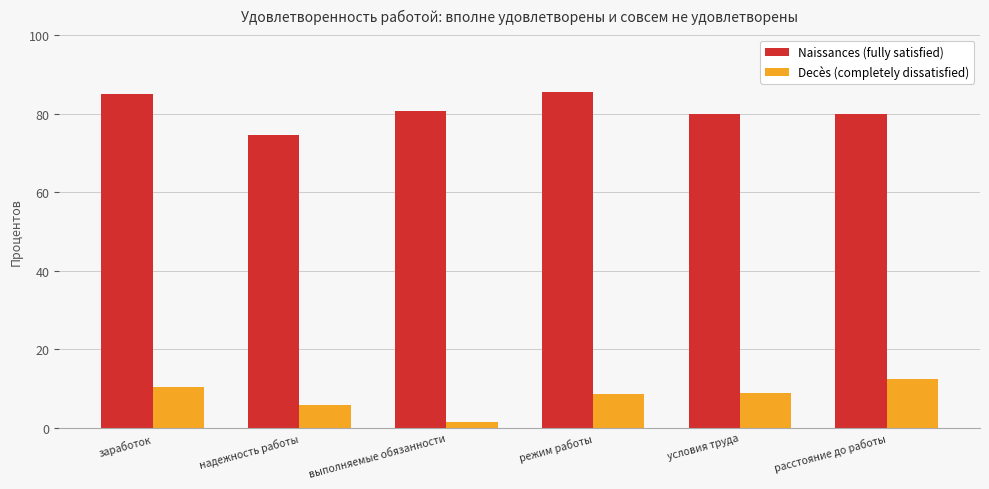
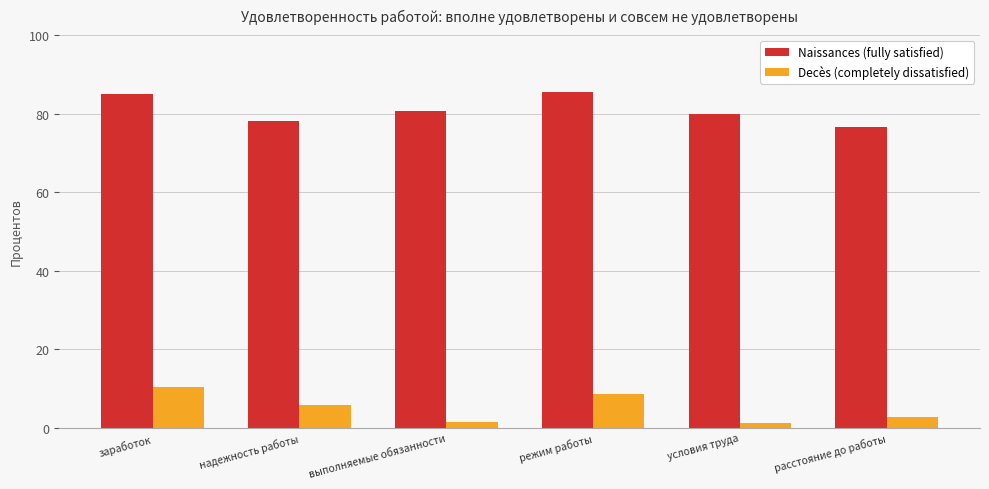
  {
    "Naissances (fully satisfied)": {
      "заработок": 85,
-     "надежность работы": 75,
+     "надежность работы": 78,
      "выполняемые обязанности": 81,
      "режим работы": 85,
      "условия труда": 80,
-     "расстояние до работы": 80
+     "расстояние до работы": 77
    },
    "Decès (completely dissatisfied)": {
      "заработок": 10,
      "надежность работы": 6,
      "выполняемые обязанности": 1,
      "режим работы": 9,
-     "условия труда": 9,
-     "расстояние до работы": 13
+     "условия труда": 1,
+     "расстояние до работы": 3
    }
  }
